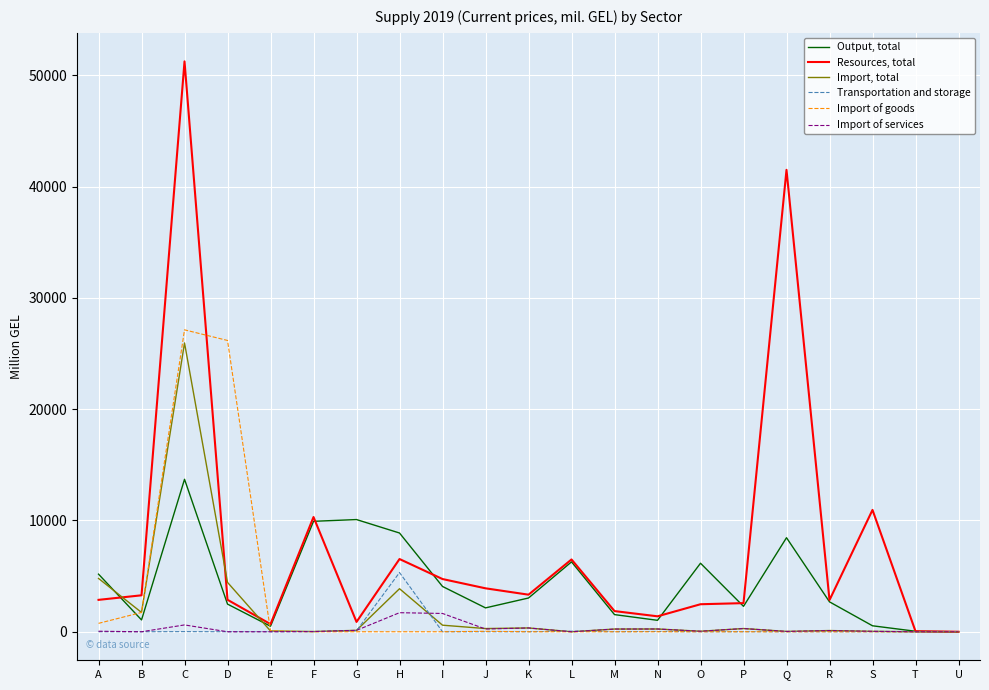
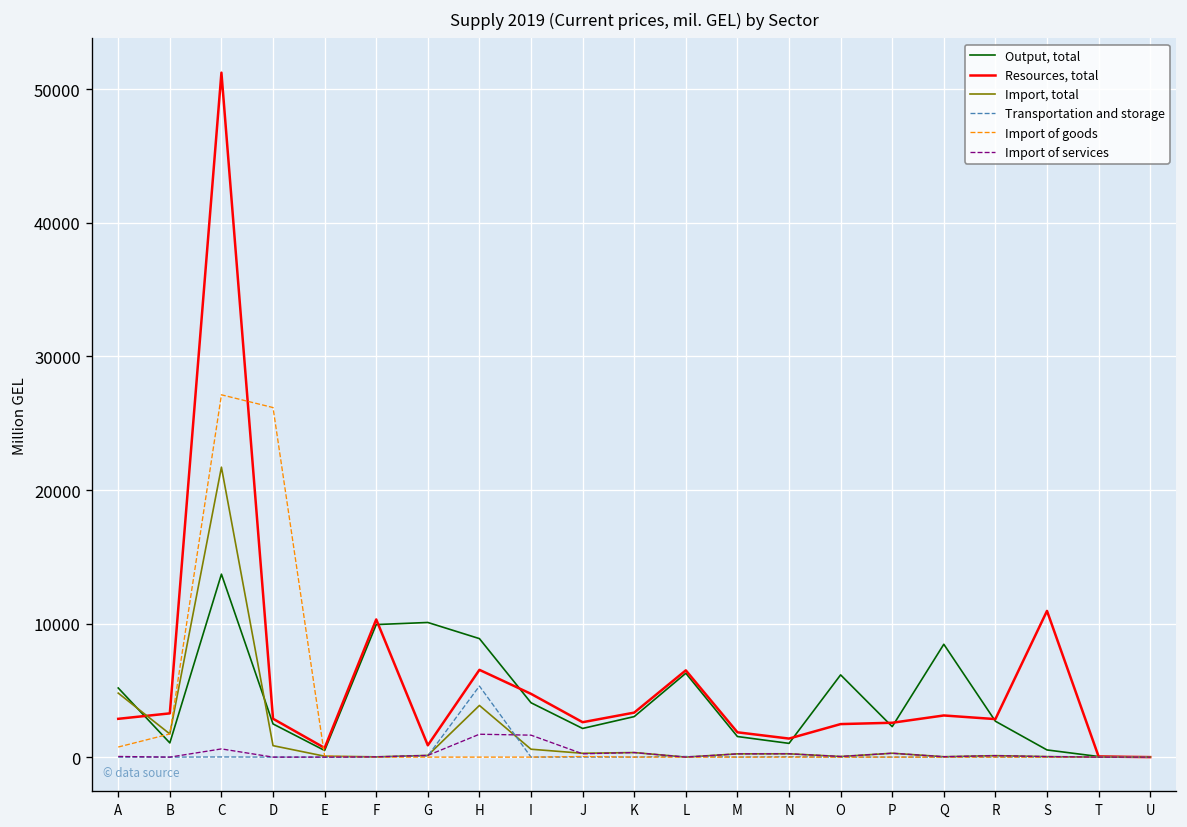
  {
    "Output, total": {
      "A": 5200,
      "B": 1100,
      "C": 13700,
      "D": 2500,
      "F": 9900,
      "G": 10100,
      "H": 8900,
      "I": 4100,
      "J": 2100,
      "K": 3000,
      "M": 1500,
      "N": 1000,
      "O": 6200,
      "P": 2300,
      "Q": 8500,
      "S": 500
    },
    "Resources, total": {
      "A": 2900,
      "B": 3300,
      "C": 51300,
      "D": 2900,
      "F": 10300,
      "G": 900,
      "H": 6500,
      "I": 4700,
-     "J": 3900,
+     "J": 2600,
      "K": 3300,
      "M": 1900,
      "N": 1400,
      "O": 2500,
      "P": 2600,
-     "Q": 41500,
+     "Q": 3100,
      "S": 10900
    },
    "Import, total": {
      "A": 4800,
-     "C": 26000,
-     "D": 4400,
+     "C": 21700,
+     "D": 900,
      "H": 3900,
      "I": 600
    },
    "Transportation and storage": {
      "C": 0,
      "H": 5300
    },
    "Import of goods": {
      "A": 800,
      "C": 27100,
      "D": 26200,
      "H": 0
    },
    "Import of services": {
      "C": 600,
      "H": 1700,
      "I": 1600
    }
  }
